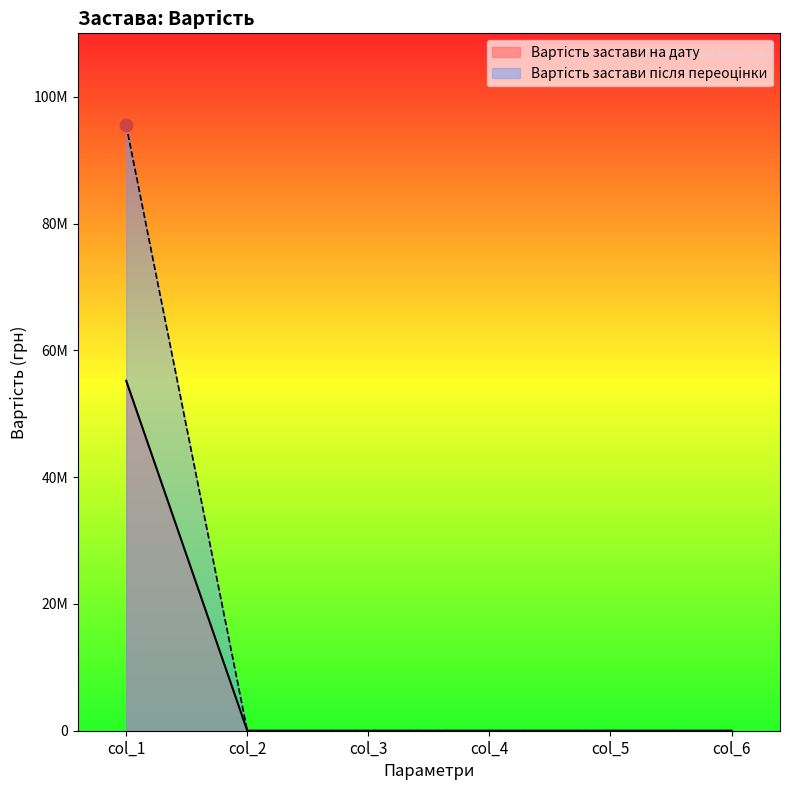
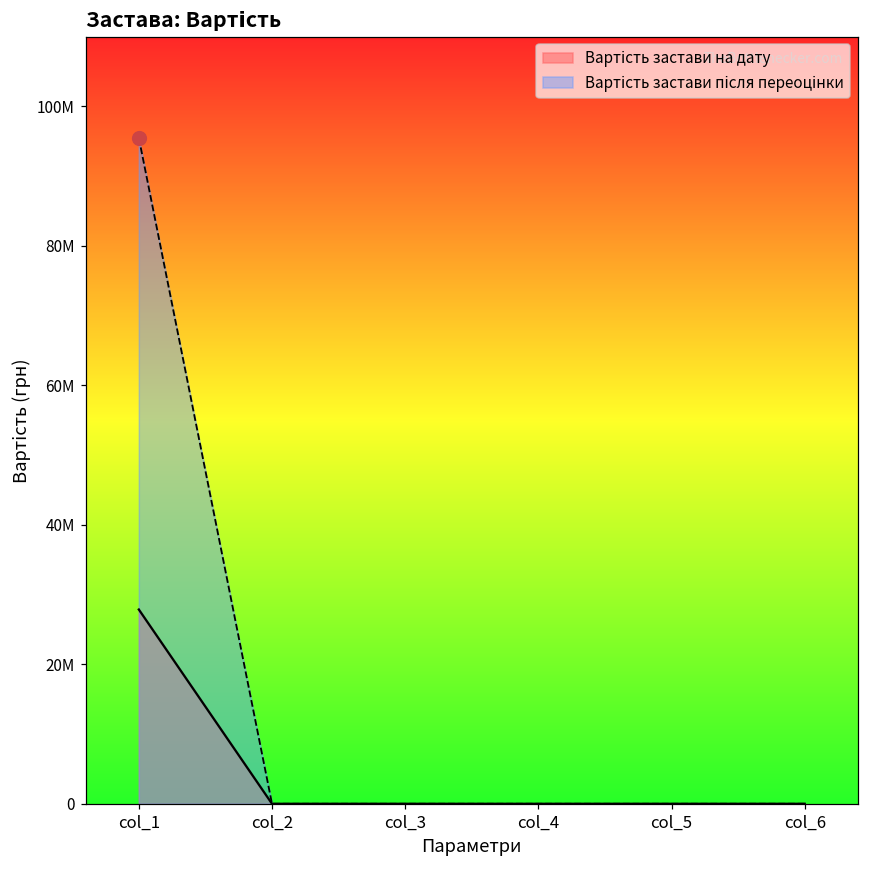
  {
    "Вартість застави на дату": {
-     "col_1": 55000000
+     "col_1": 28000000
    }
  }
